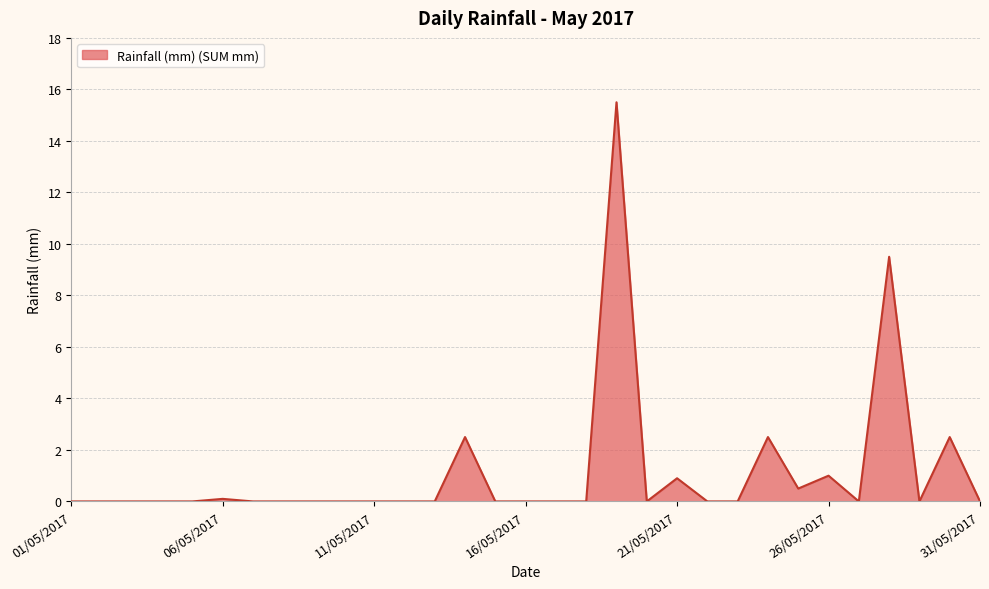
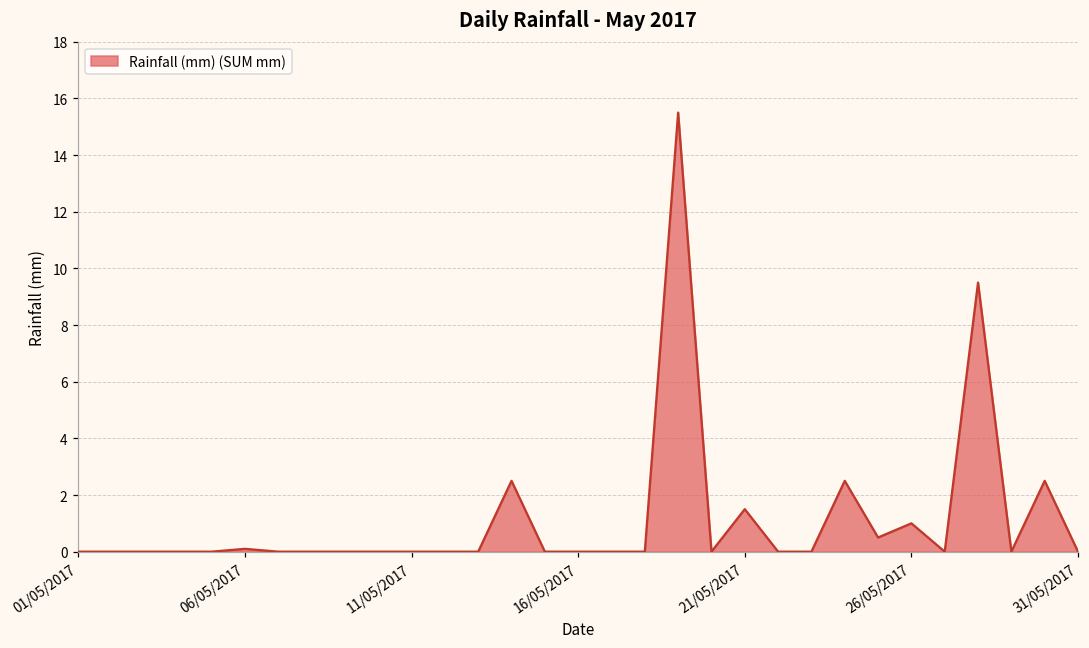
  {
    "01/05/2017": 0.0,
    "06/05/2017": 0.1,
    "11/05/2017": 0.0,
    "16/05/2017": 0.0,
-   "21/05/2017": 0.9,
+   "21/05/2017": 1.5,
    "26/05/2017": 1.0,
    "31/05/2017": 0.0
  }
